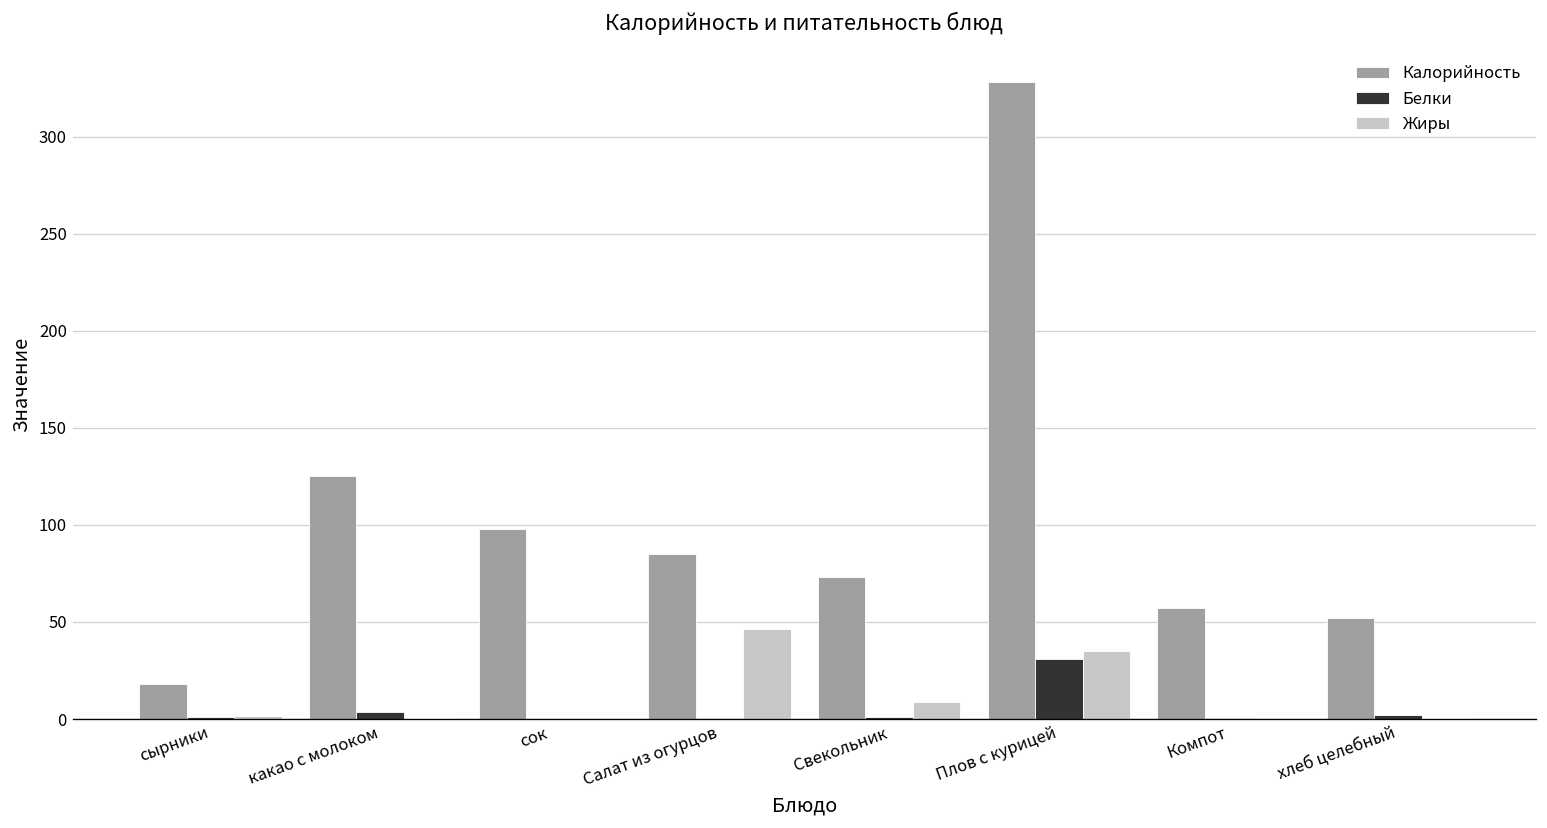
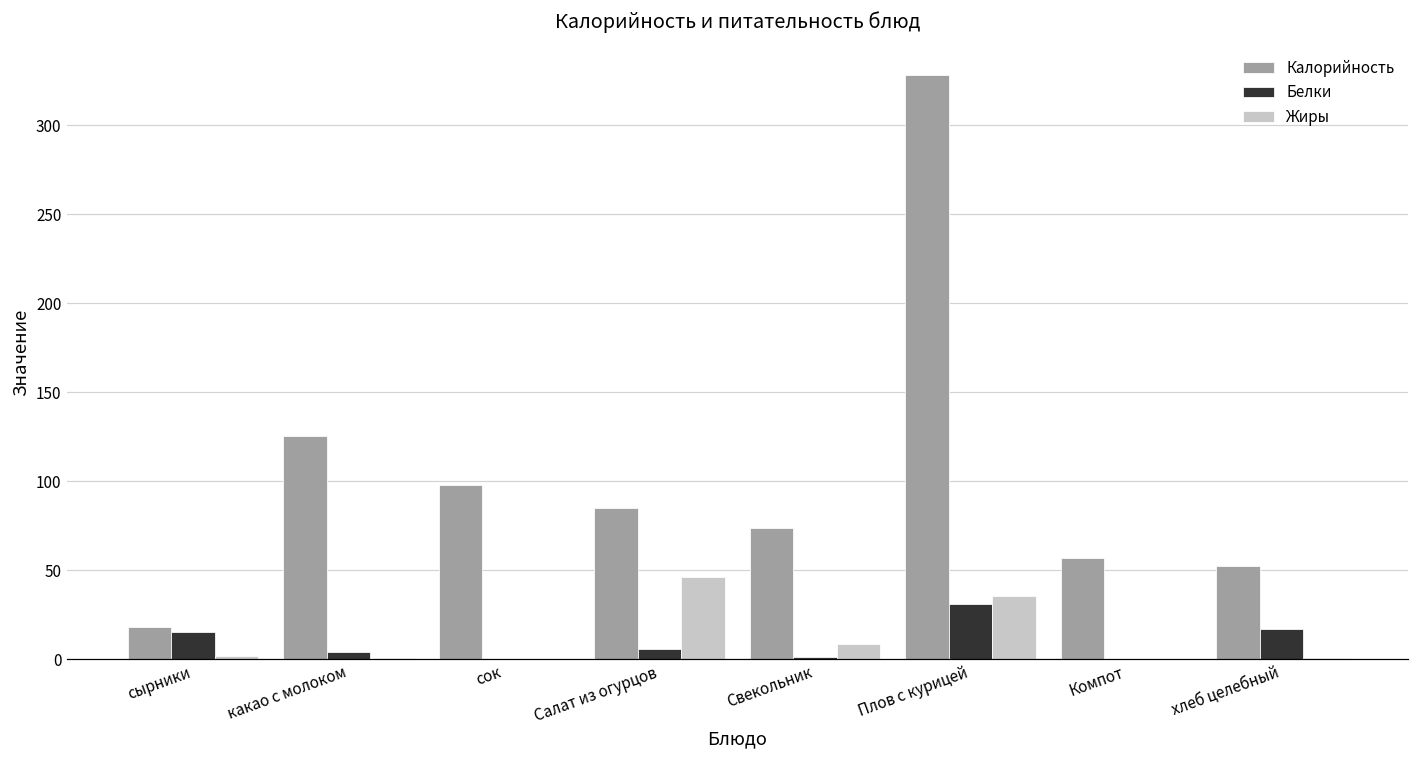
  {
    "Калорийность": {
      "сырники": 18,
      "какао с молоком": 125,
      "сок": 98,
      "Салат из огурцов": 85,
      "Свекольник": 73,
      "Плов с курицей": 328,
      "Компот": 57,
      "хлеб целебный": 52
    },
    "Белки": {
-     "сырники": 1,
+     "сырники": 15,
      "какао с молоком": 4,
      "сок": 0,
-     "Салат из огурцов": 1,
+     "Салат из огурцов": 6,
      "Плов с курицей": 31,
-     "хлеб целебный": 2
+     "хлеб целебный": 17
    },
    "Жиры": {
      "сок": 0,
      "Салат из огурцов": 46,
      "Свекольник": 9,
      "Плов с курицей": 35,
      "Компот": 0
    }
  }
